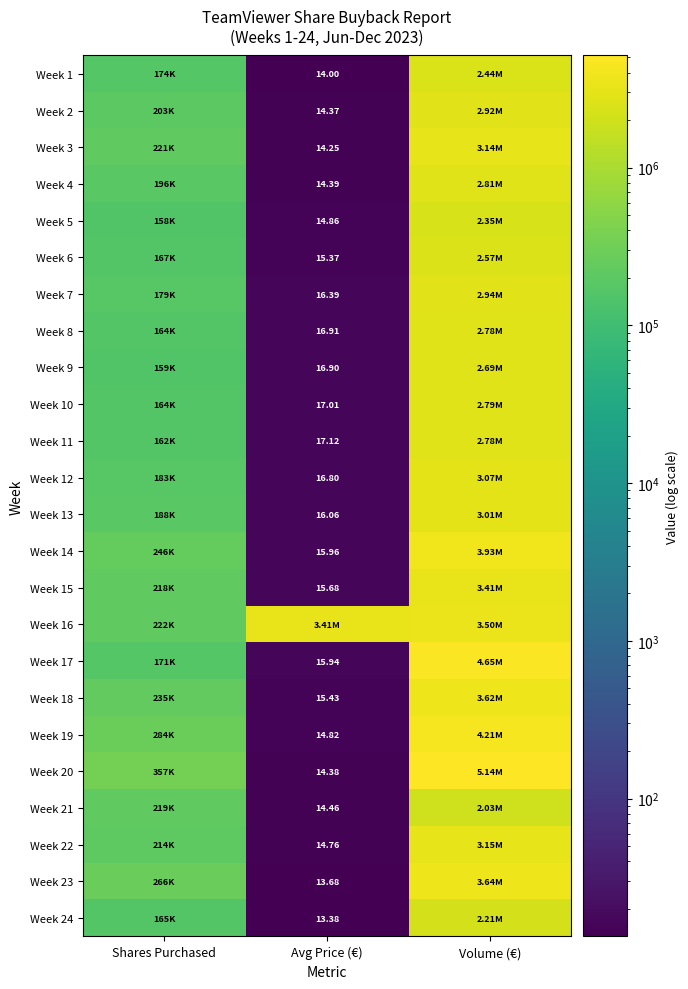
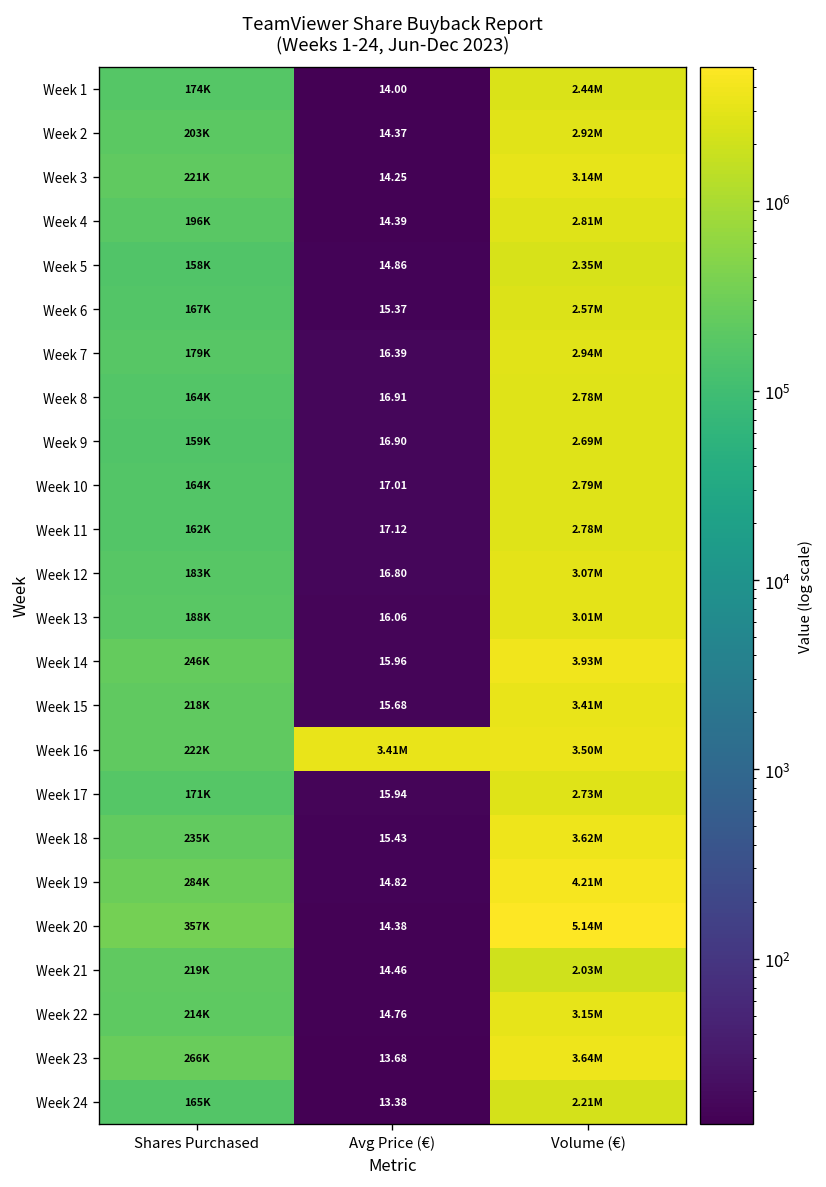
  {
    "Week 1": {
      "Shares Purchased": "174K",
      "Avg Price (€)": "14.00",
      "Volume (€)": "2.44M"
    },
    "Week 2": {
      "Shares Purchased": "203K",
      "Avg Price (€)": "14.37",
      "Volume (€)": "2.92M"
    },
    "Week 3": {
      "Shares Purchased": "221K",
      "Avg Price (€)": "14.25",
      "Volume (€)": "3.14M"
    },
    "Week 4": {
      "Shares Purchased": "196K",
      "Avg Price (€)": "14.39",
      "Volume (€)": "2.81M"
    },
    "Week 5": {
      "Shares Purchased": "158K",
      "Avg Price (€)": "14.86",
      "Volume (€)": "2.35M"
    },
    "Week 6": {
      "Shares Purchased": "167K",
      "Avg Price (€)": "15.37",
      "Volume (€)": "2.57M"
    },
    "Week 7": {
      "Shares Purchased": "179K",
      "Avg Price (€)": "16.39",
      "Volume (€)": "2.94M"
    },
    "Week 8": {
      "Shares Purchased": "164K",
      "Avg Price (€)": "16.91",
      "Volume (€)": "2.78M"
    },
    "Week 9": {
      "Shares Purchased": "159K",
      "Avg Price (€)": "16.90",
      "Volume (€)": "2.69M"
    },
    "Week 10": {
      "Shares Purchased": "164K",
      "Avg Price (€)": "17.01",
      "Volume (€)": "2.79M"
    },
    "Week 11": {
      "Shares Purchased": "162K",
      "Avg Price (€)": "17.12",
      "Volume (€)": "2.78M"
    },
    "Week 12": {
      "Shares Purchased": "183K",
      "Avg Price (€)": "16.80",
      "Volume (€)": "3.07M"
    },
    "Week 13": {
      "Shares Purchased": "188K",
      "Avg Price (€)": "16.06",
      "Volume (€)": "3.01M"
    },
    "Week 14": {
      "Shares Purchased": "246K",
      "Avg Price (€)": "15.96",
      "Volume (€)": "3.93M"
    },
    "Week 15": {
      "Shares Purchased": "218K",
      "Avg Price (€)": "15.68",
      "Volume (€)": "3.41M"
    },
    "Week 16": {
      "Shares Purchased": "222K",
      "Avg Price (€)": "3.41M",
      "Volume (€)": "3.50M"
    },
    "Week 17": {
      "Shares Purchased": "171K",
      "Avg Price (€)": "15.94",
-     "Volume (€)": "4.65M"
+     "Volume (€)": "2.73M"
    },
    "Week 18": {
      "Shares Purchased": "235K",
      "Avg Price (€)": "15.43",
      "Volume (€)": "3.62M"
    },
    "Week 19": {
      "Shares Purchased": "284K",
      "Avg Price (€)": "14.82",
      "Volume (€)": "4.21M"
    },
    "Week 20": {
      "Shares Purchased": "357K",
      "Avg Price (€)": "14.38",
      "Volume (€)": "5.14M"
    },
    "Week 21": {
      "Shares Purchased": "219K",
      "Avg Price (€)": "14.46",
      "Volume (€)": "2.03M"
    },
    "Week 22": {
      "Shares Purchased": "214K",
      "Avg Price (€)": "14.76",
      "Volume (€)": "3.15M"
    },
    "Week 23": {
      "Shares Purchased": "266K",
      "Avg Price (€)": "13.68",
      "Volume (€)": "3.64M"
    },
    "Week 24": {
      "Shares Purchased": "165K",
      "Avg Price (€)": "13.38",
      "Volume (€)": "2.21M"
    }
  }
